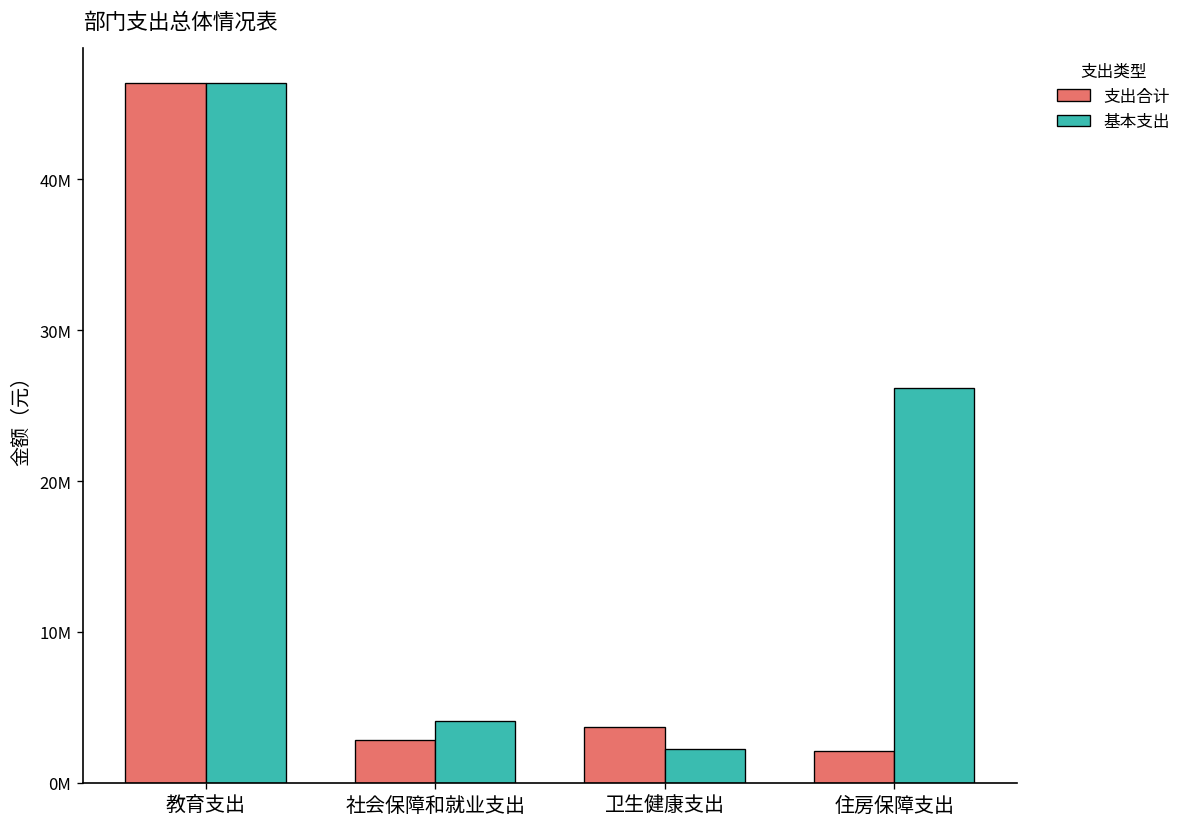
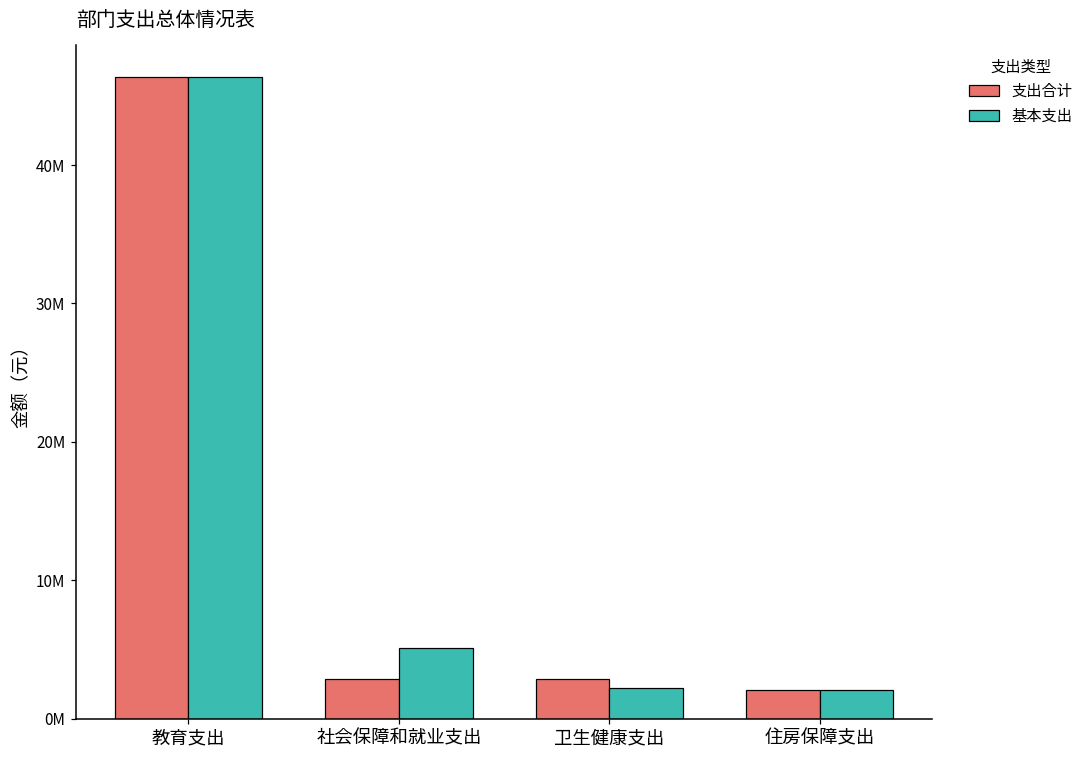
  {
    "支出合计": {
      "教育支出": 46400000,
      "社会保障和就业支出": 2800000,
-     "卫生健康支出": 3700000,
+     "卫生健康支出": 2900000,
      "住房保障支出": 2100000
    },
    "基本支出": {
      "教育支出": 46400000,
-     "社会保障和就业支出": 4100000,
+     "社会保障和就业支出": 5100000,
      "卫生健康支出": 2200000,
-     "住房保障支出": 26200000
+     "住房保障支出": 2100000
    }
  }
